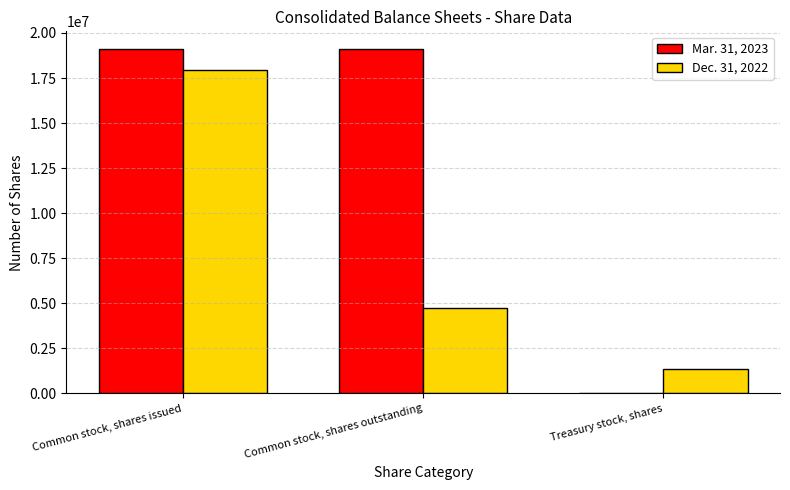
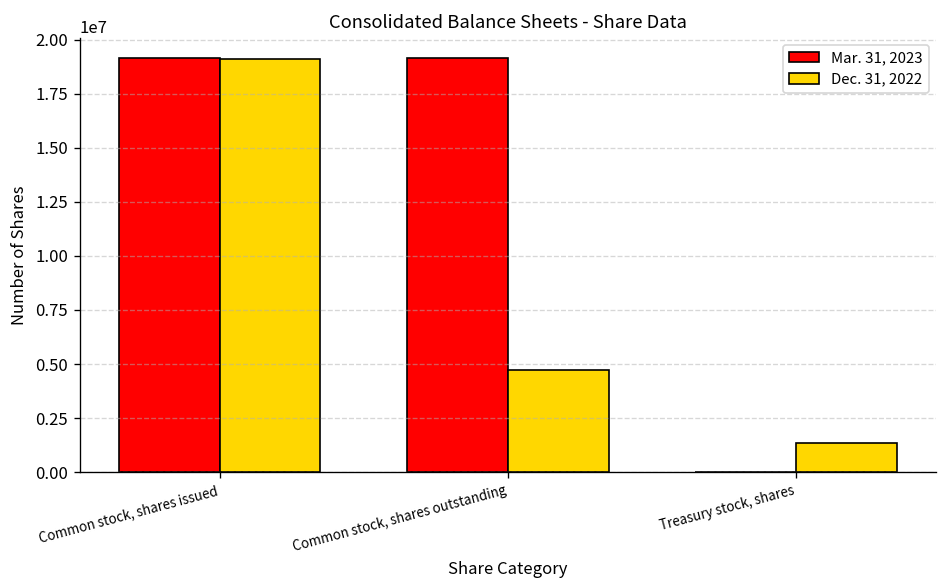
  {
    "Mar. 31, 2023": {
      "Common stock, shares issued": 19100000,
      "Common stock, shares outstanding": 19100000
    },
    "Dec. 31, 2022": {
-     "Common stock, shares issued": 17900000,
+     "Common stock, shares issued": 19100000,
      "Common stock, shares outstanding": 4700000,
      "Treasury stock, shares": 1400000
    }
  }
